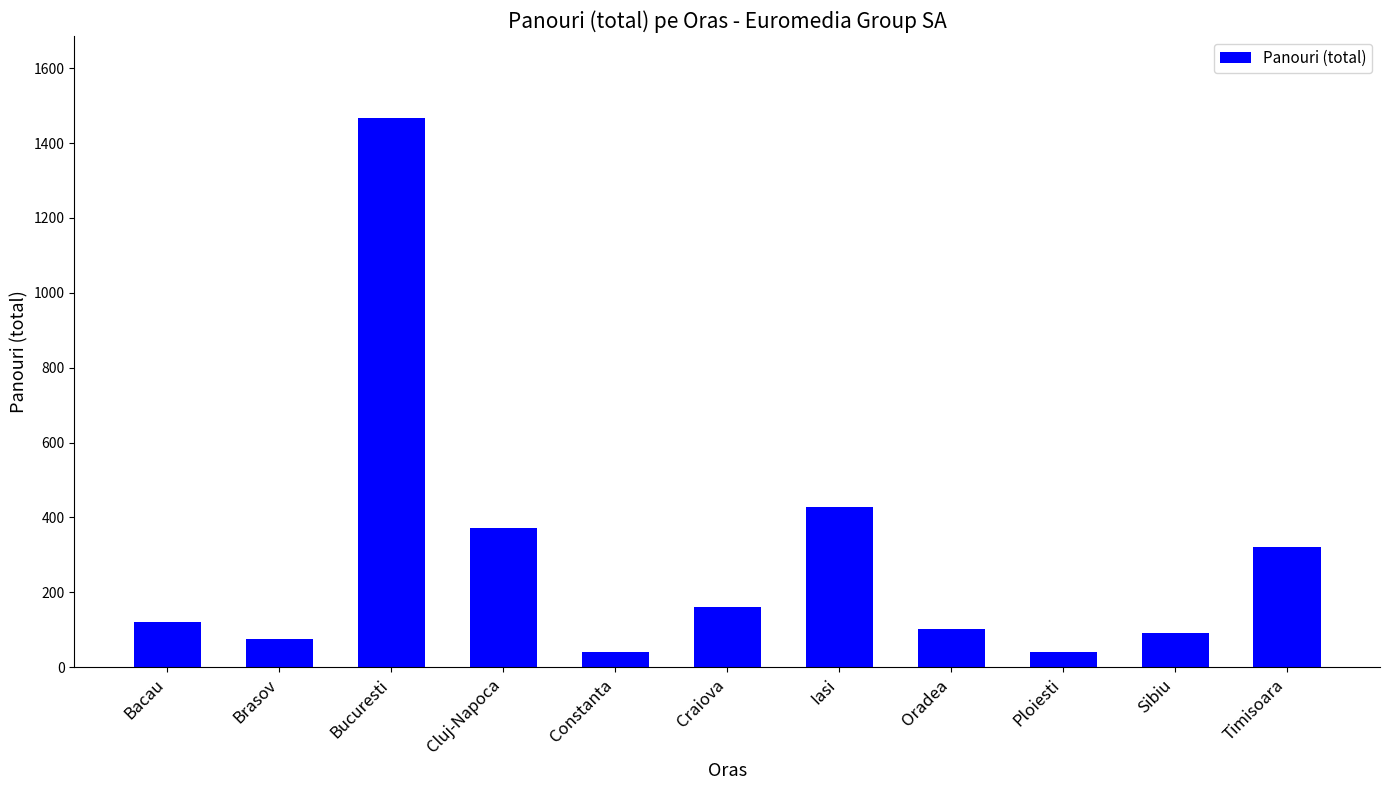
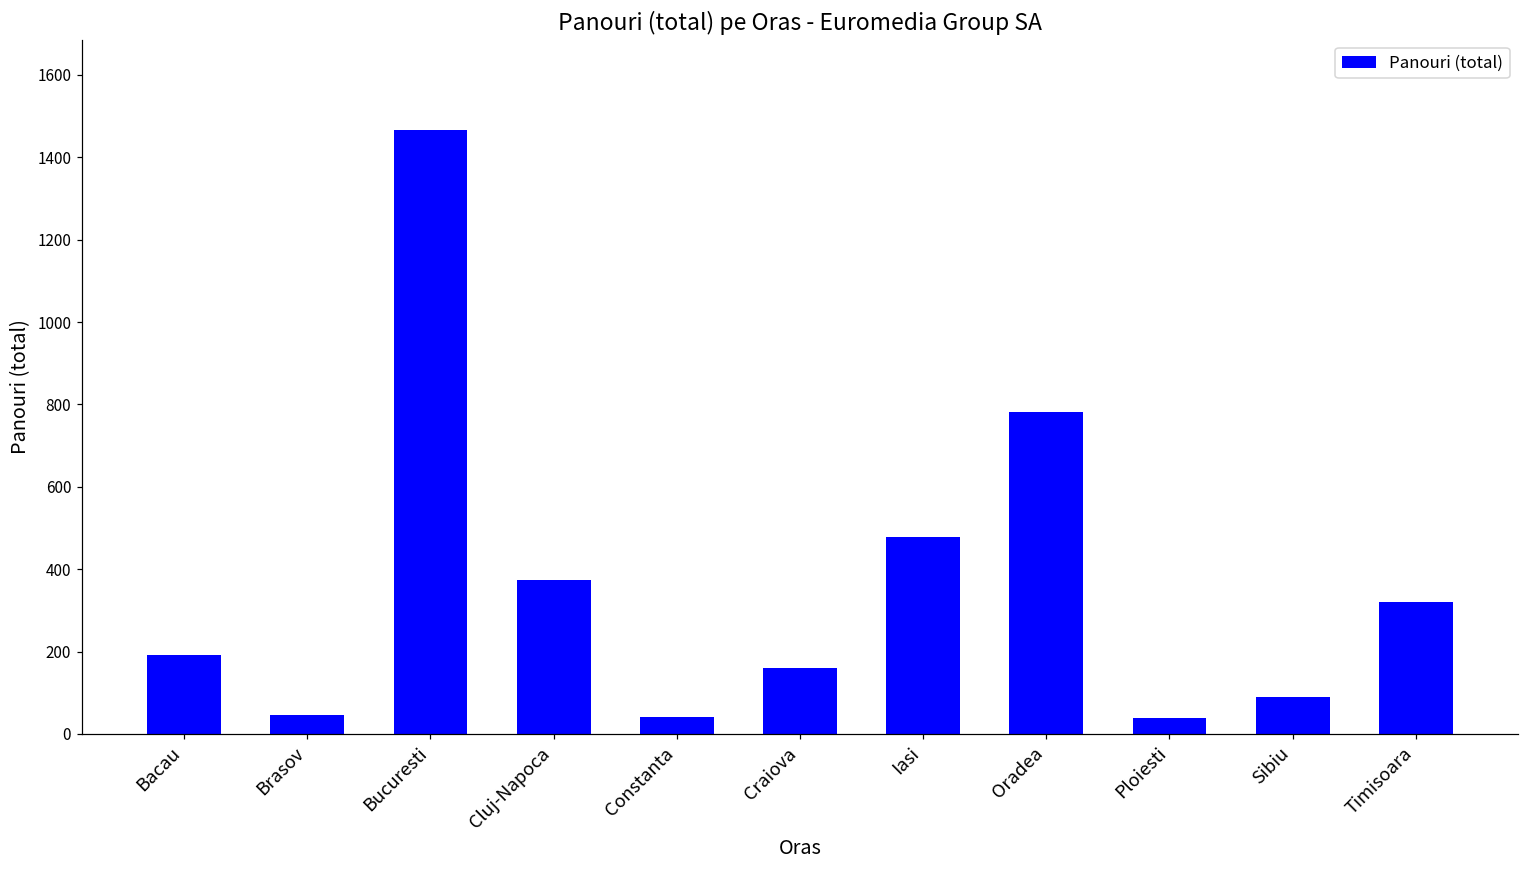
  {
-   "Bacau": 120,
-   "Brasov": 80,
+   "Bacau": 190,
+   "Brasov": 50,
    "Bucuresti": 1470,
    "Cluj-Napoca": 370,
    "Constanta": 40,
    "Craiova": 160,
-   "Iasi": 430,
-   "Oradea": 100,
+   "Iasi": 480,
+   "Oradea": 780,
    "Ploiesti": 40,
    "Sibiu": 90,
    "Timisoara": 320
  }
